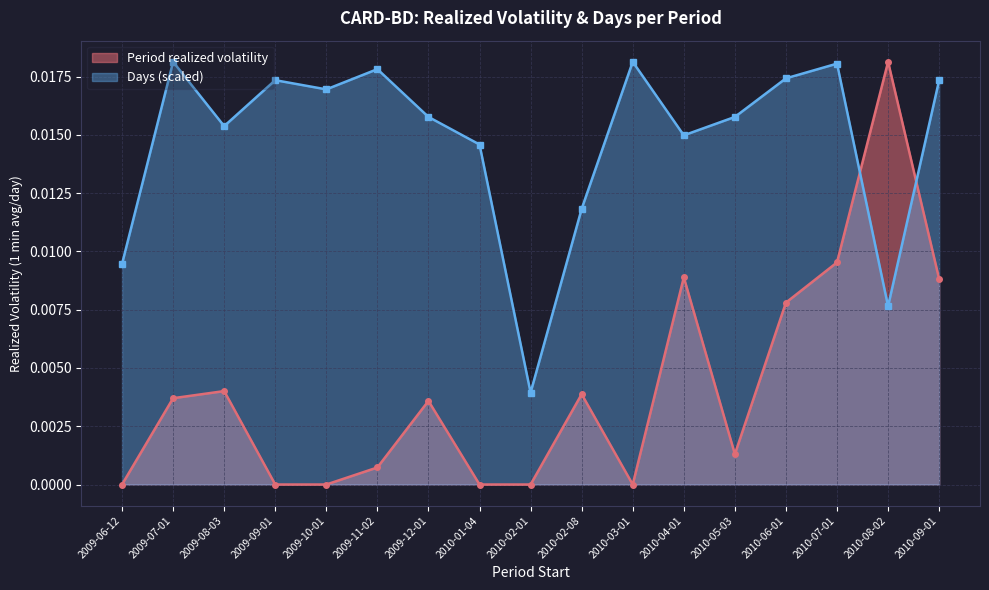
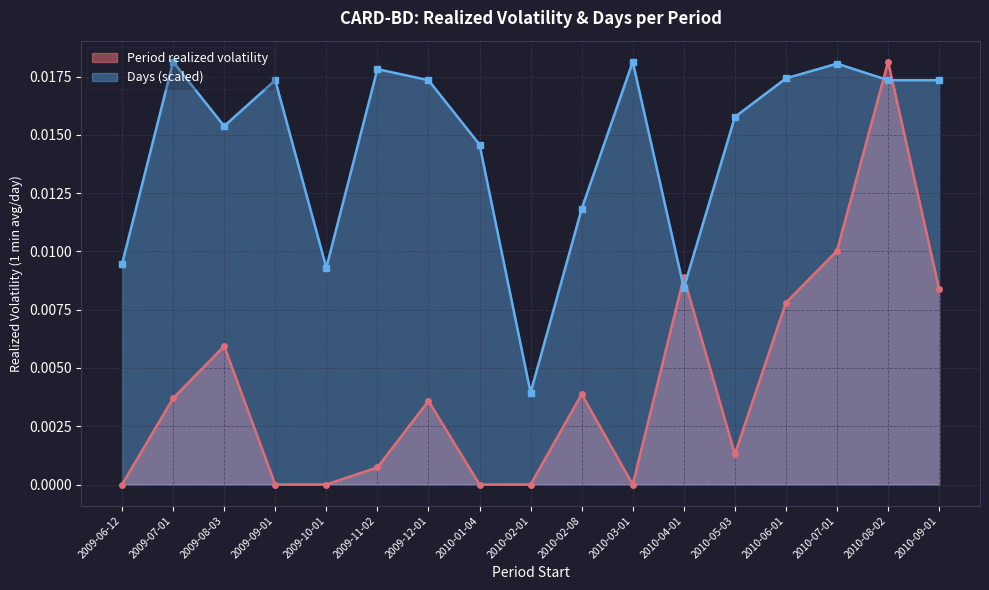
  {
    "Period realized volatility": {
      "2009-06-12": 0.0000,
      "2009-07-01": 0.0037,
-     "2009-08-03": 0.0040,
+     "2009-08-03": 0.0059,
      "2009-09-01": 0.0000,
      "2009-10-01": 0.0000,
      "2009-11-02": 0.0007,
      "2009-12-01": 0.0036,
      "2010-01-04": 0.0000,
      "2010-02-01": 0.0000,
      "2010-02-08": 0.0039,
      "2010-03-01": 0.0000,
      "2010-04-01": 0.0089,
      "2010-05-03": 0.0013,
      "2010-06-01": 0.0078,
-     "2010-07-01": 0.0095,
+     "2010-07-01": 0.0100,
      "2010-08-02": 0.0181,
-     "2010-09-01": 0.0088
+     "2010-09-01": 0.0084
    },
    "Days (scaled)": {
      "2009-06-12": 0.0095,
      "2009-08-03": 0.0154,
      "2009-09-01": 0.0173,
-     "2009-10-01": 0.0170,
+     "2009-10-01": 0.0093,
      "2009-11-02": 0.0178,
-     "2009-12-01": 0.0158,
+     "2009-12-01": 0.0173,
      "2010-01-04": 0.0146,
      "2010-02-01": 0.0039,
      "2010-02-08": 0.0118,
      "2010-03-01": 0.0181,
-     "2010-04-01": 0.0150,
+     "2010-04-01": 0.0084,
      "2010-05-03": 0.0158,
      "2010-06-01": 0.0174,
      "2010-07-01": 0.0181,
-     "2010-08-02": 0.0076,
+     "2010-08-02": 0.0173,
      "2010-09-01": 0.0173
    }
  }
